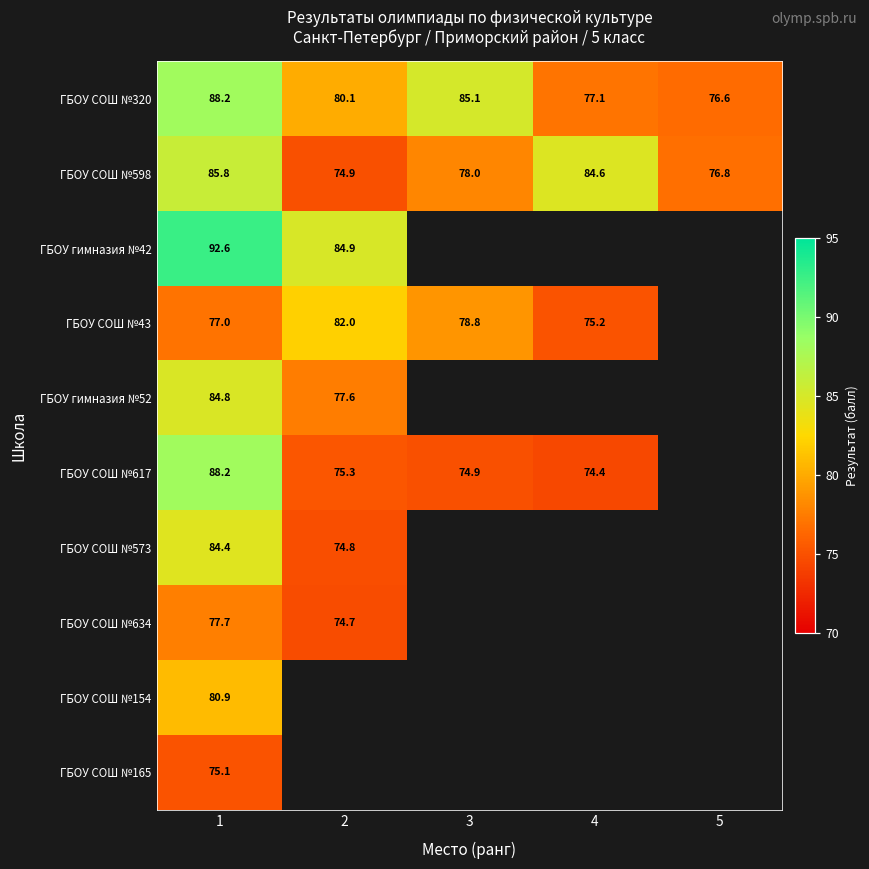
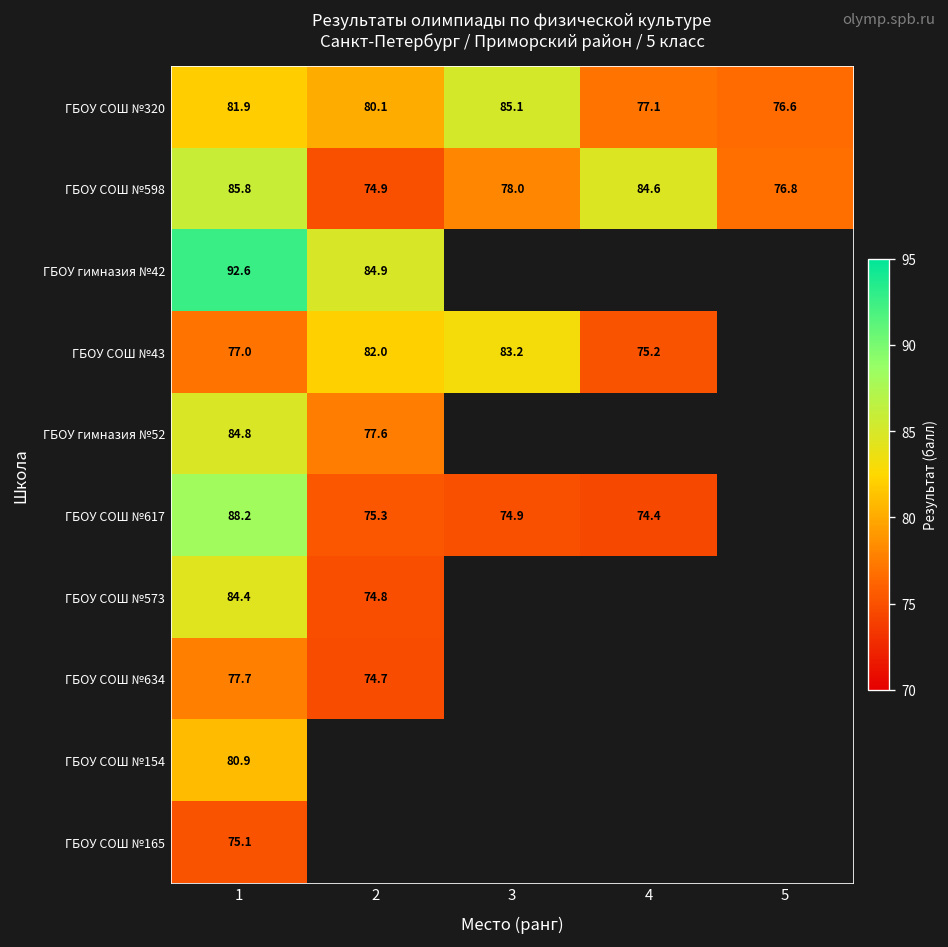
  {
    "ГБОУ СОШ №320": {
-     "1": 88.2,
+     "1": 81.9,
      "2": 80.1,
      "3": 85.1,
      "4": 77.1,
      "5": 76.6
    },
    "ГБОУ СОШ №598": {
      "1": 85.8,
      "2": 74.9,
      "3": 78.0,
      "4": 84.6,
      "5": 76.8
    },
    "ГБОУ гимназия №42": {
      "1": 92.6,
      "2": 84.9
    },
    "ГБОУ СОШ №43": {
      "1": 77.0,
      "2": 82.0,
-     "3": 78.8,
+     "3": 83.2,
      "4": 75.2
    },
    "ГБОУ гимназия №52": {
      "1": 84.8,
      "2": 77.6
    },
    "ГБОУ СОШ №617": {
      "1": 88.2,
      "2": 75.3,
      "3": 74.9,
      "4": 74.4
    },
    "ГБОУ СОШ №573": {
      "1": 84.4,
      "2": 74.8
    },
    "ГБОУ СОШ №634": {
      "1": 77.7,
      "2": 74.7
    },
    "ГБОУ СОШ №154": {
      "1": 80.9
    },
    "ГБОУ СОШ №165": {
      "1": 75.1
    }
  }
